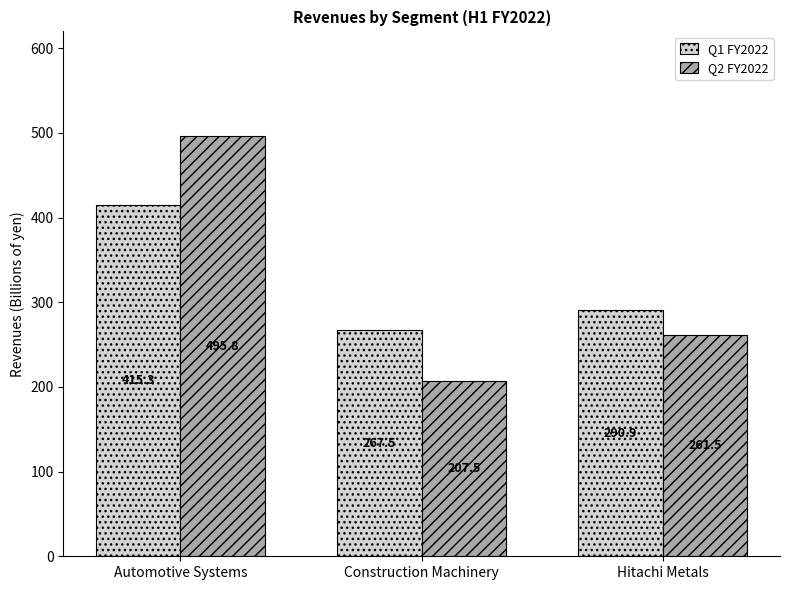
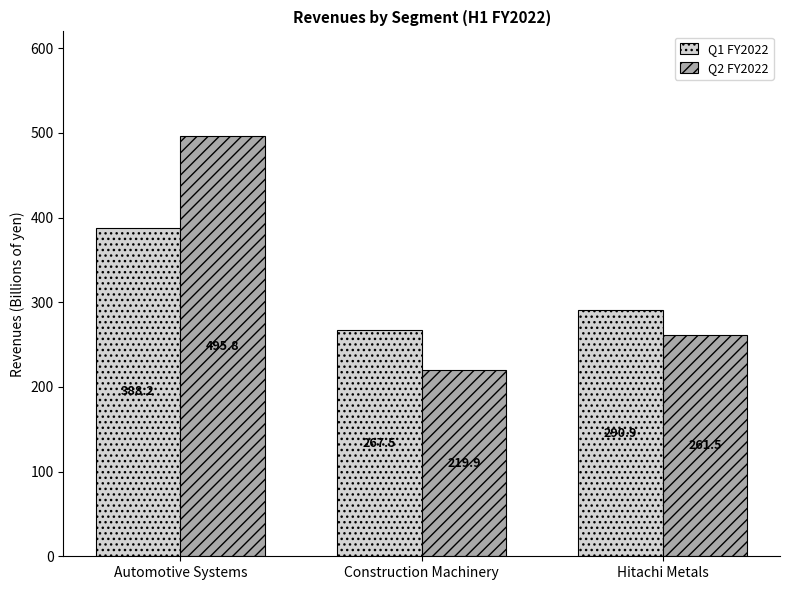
  {
    "Q1 FY2022": {
-     "Automotive Systems": 415.3,
+     "Automotive Systems": 388.2,
      "Construction Machinery": 267.5,
      "Hitachi Metals": 290.9
    },
    "Q2 FY2022": {
      "Automotive Systems": 495.8,
-     "Construction Machinery": 207.5,
+     "Construction Machinery": 219.9,
      "Hitachi Metals": 261.5
    }
  }
